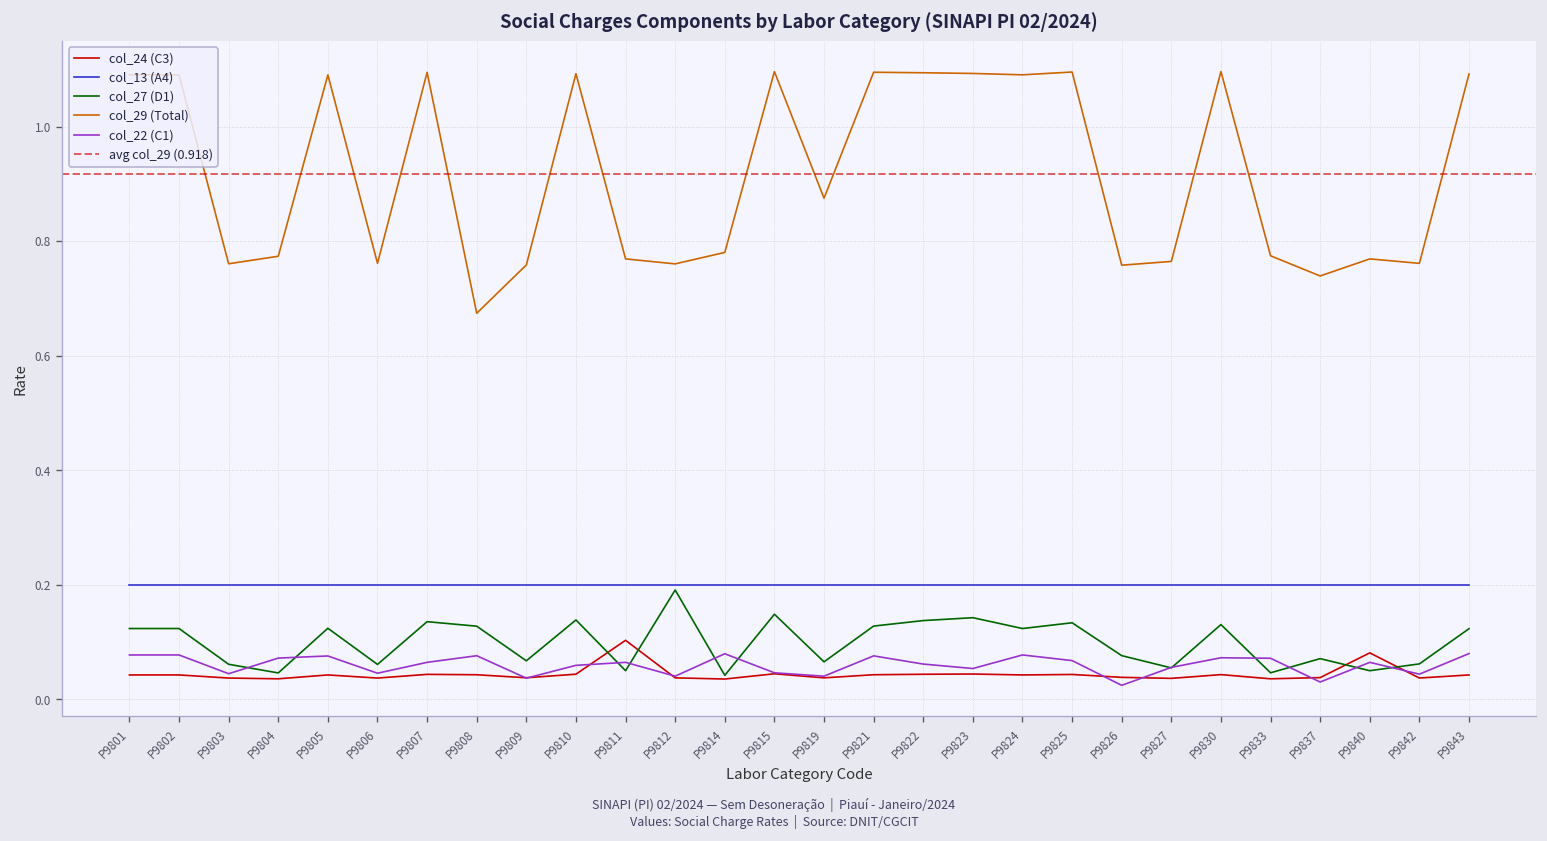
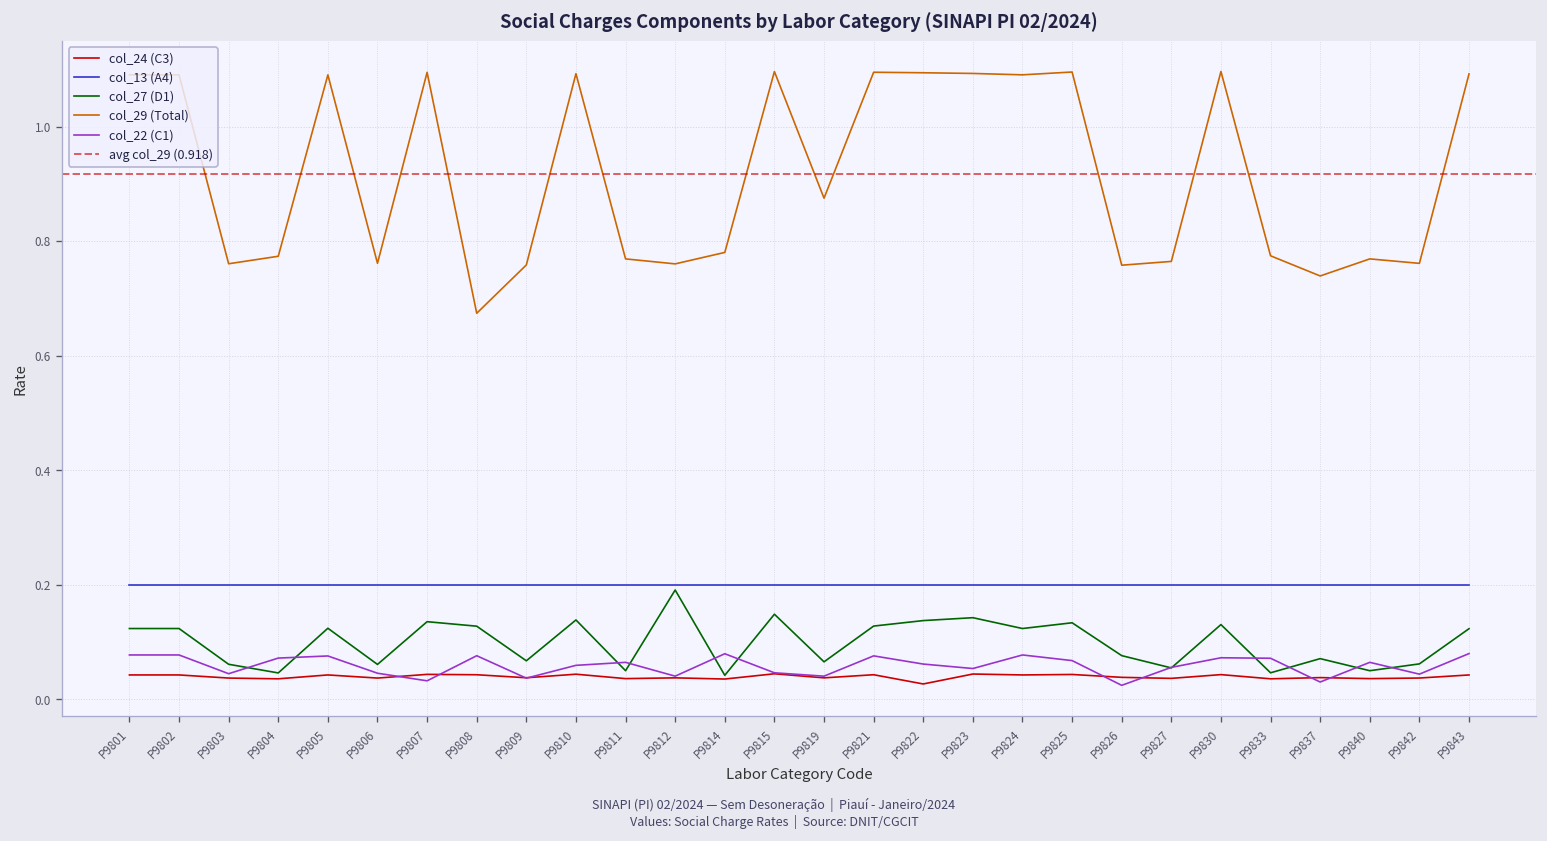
  {
    "col_24 (C3)": {
      "P9801": 0.04,
      "P9802": 0.04,
      "P9803": 0.04,
      "P9804": 0.04,
      "P9805": 0.04,
      "P9806": 0.04,
      "P9807": 0.04,
      "P9808": 0.04,
      "P9810": 0.04,
-     "P9811": 0.10,
+     "P9811": 0.04,
      "P9814": 0.04,
      "P9821": 0.04,
-     "P9822": 0.04,
+     "P9822": 0.03,
      "P9823": 0.04,
      "P9824": 0.04,
      "P9825": 0.04,
      "P9826": 0.04,
      "P9827": 0.04,
      "P9830": 0.04,
      "P9833": 0.04,
      "P9837": 0.04,
-     "P9840": 0.08,
+     "P9840": 0.04,
      "P9842": 0.04,
      "P9843": 0.04
    },
    "col_13 (A4)": {
      "P9801": 0.20,
      "P9802": 0.20,
      "P9803": 0.20,
      "P9804": 0.20,
      "P9805": 0.20,
      "P9806": 0.20,
      "P9807": 0.20,
      "P9808": 0.20,
      "P9809": 0.20,
      "P9810": 0.20,
      "P9811": 0.20,
      "P9812": 0.20,
      "P9814": 0.20,
      "P9815": 0.20,
      "P9819": 0.20,
      "P9821": 0.20,
      "P9822": 0.20,
      "P9823": 0.20,
      "P9824": 0.20,
      "P9825": 0.20,
      "P9826": 0.20,
      "P9827": 0.20,
      "P9830": 0.20,
      "P9833": 0.20,
      "P9837": 0.20,
      "P9840": 0.20,
      "P9842": 0.20,
      "P9843": 0.20
    },
    "col_27 (D1)": {
      "P9801": 0.12,
      "P9802": 0.12,
      "P9803": 0.06,
      "P9804": 0.05,
      "P9805": 0.12,
      "P9806": 0.06,
      "P9807": 0.14,
      "P9808": 0.13,
      "P9809": 0.07,
      "P9810": 0.14,
      "P9811": 0.05,
      "P9812": 0.19,
      "P9814": 0.04,
      "P9815": 0.15,
      "P9819": 0.07,
      "P9821": 0.13,
      "P9822": 0.14,
      "P9823": 0.14,
      "P9824": 0.12,
      "P9825": 0.13,
      "P9826": 0.08,
      "P9830": 0.13,
      "P9833": 0.05,
      "P9837": 0.07,
      "P9840": 0.05,
      "P9842": 0.06,
      "P9843": 0.12
    },
    "col_29 (Total)": {
      "P9803": 0.76,
      "P9804": 0.77,
      "P9805": 1.09,
      "P9806": 0.76,
      "P9807": 1.09,
      "P9808": 0.67,
      "P9809": 0.76,
      "P9810": 1.09,
      "P9811": 0.77,
      "P9812": 0.76,
      "P9814": 0.78,
      "P9815": 1.10,
      "P9819": 0.88,
      "P9821": 1.10,
      "P9822": 1.09,
      "P9823": 1.09,
      "P9824": 1.09,
      "P9825": 1.10,
      "P9826": 0.76,
      "P9827": 0.76,
      "P9830": 1.10,
      "P9833": 0.77,
      "P9837": 0.74,
      "P9840": 0.77,
      "P9842": 0.76,
      "P9843": 1.09
    },
    "col_22 (C1)": {
      "P9801": 0.08,
      "P9802": 0.08,
      "P9803": 0.04,
      "P9804": 0.07,
      "P9805": 0.08,
      "P9806": 0.05,
-     "P9807": 0.06,
+     "P9807": 0.03,
      "P9808": 0.08,
      "P9810": 0.06,
      "P9811": 0.06,
      "P9814": 0.08,
      "P9821": 0.08,
      "P9822": 0.06,
      "P9823": 0.05,
      "P9824": 0.08,
      "P9825": 0.07,
      "P9826": 0.02,
      "P9830": 0.07,
      "P9833": 0.07,
      "P9837": 0.03,
      "P9840": 0.06,
      "P9842": 0.04,
      "P9843": 0.08
    }
  }
